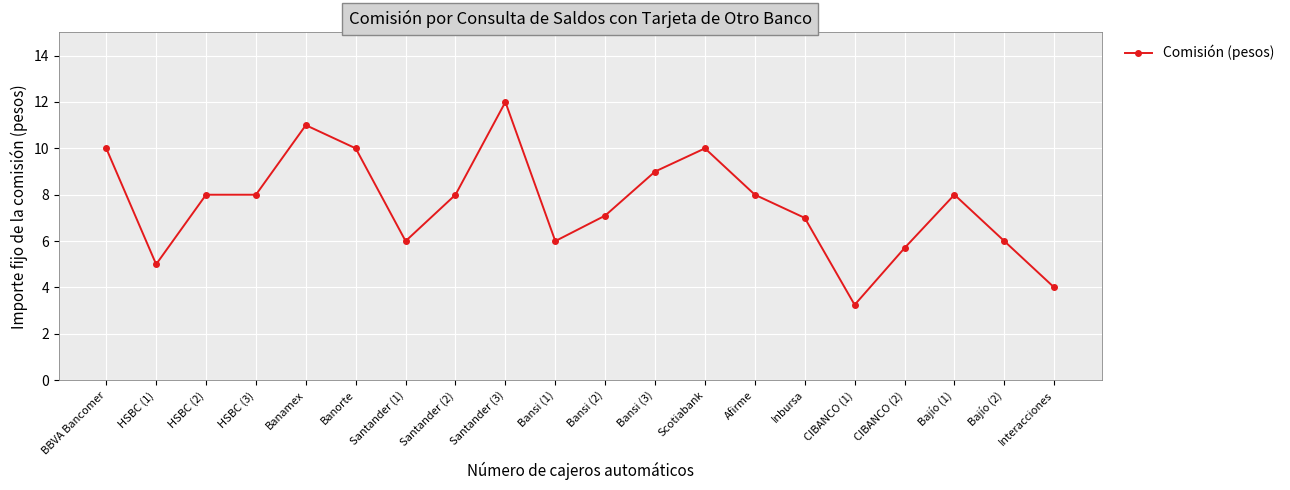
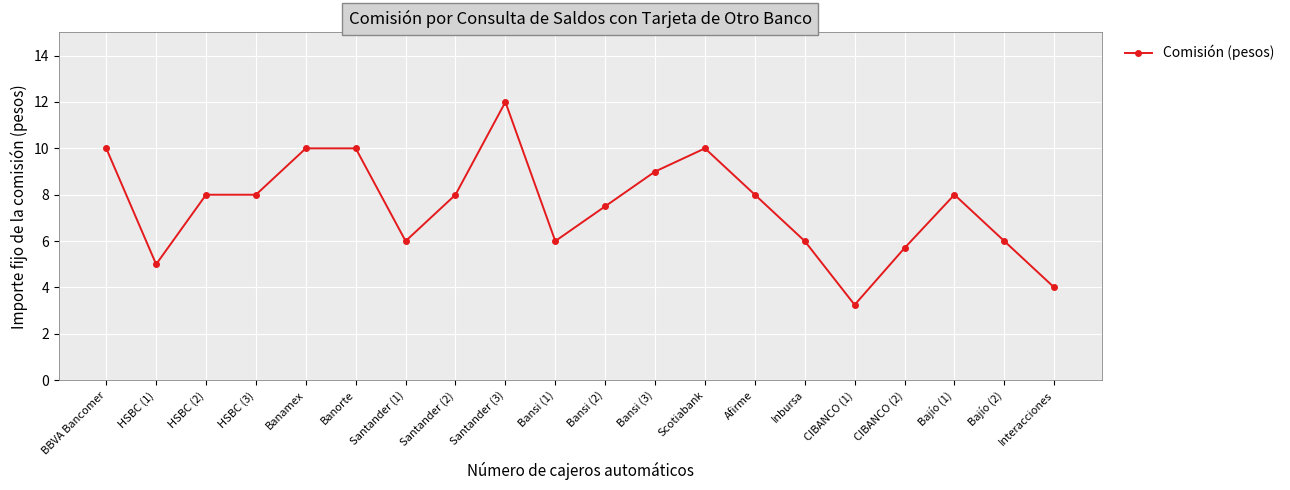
  {
    "BBVA Bancomer": 10.0,
    "HSBC (1)": 5.0,
    "HSBC (2)": 8.0,
    "HSBC (3)": 8.0,
-   "Banamex": 11,
+   "Banamex": 10,
    "Banorte": 10.0,
    "Santander (1)": 6.0,
    "Santander (2)": 8.0,
    "Santander (3)": 12.0,
    "Bansi (1)": 6.0,
-   "Bansi (2)": 7.1,
+   "Bansi (2)": 7.5,
    "Bansi (3)": 9.0,
    "Scotiabank": 10.0,
    "Afirme": 8.0,
-   "Inbursa": 7,
+   "Inbursa": 6,
    "CIBANCO (1)": 3.3,
    "CIBANCO (2)": 5.7,
    "Bajío (1)": 8.0,
    "Bajío (2)": 6.0,
    "Interacciones": 4.0
  }
